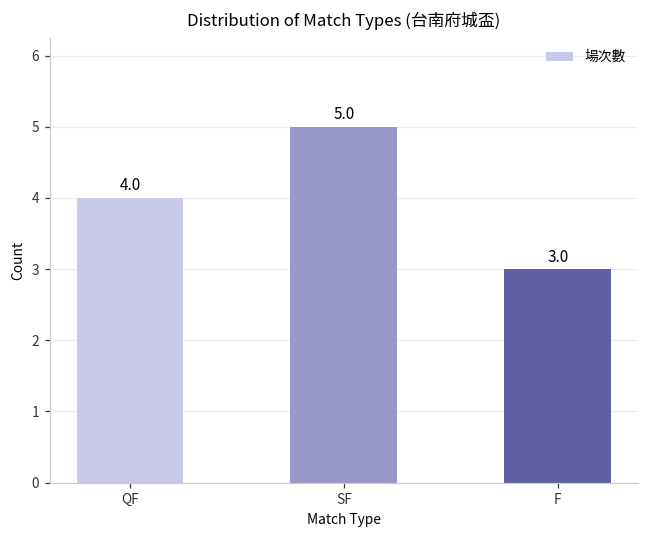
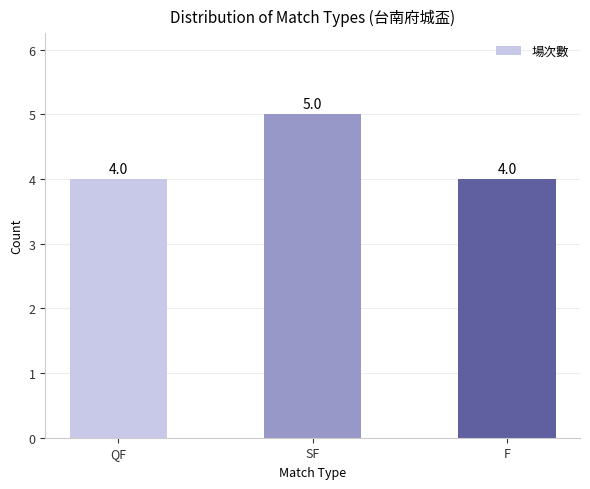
  {
    "QF": 4.0,
    "SF": 5.0,
-   "F": 3.0
+   "F": 4.0
  }
